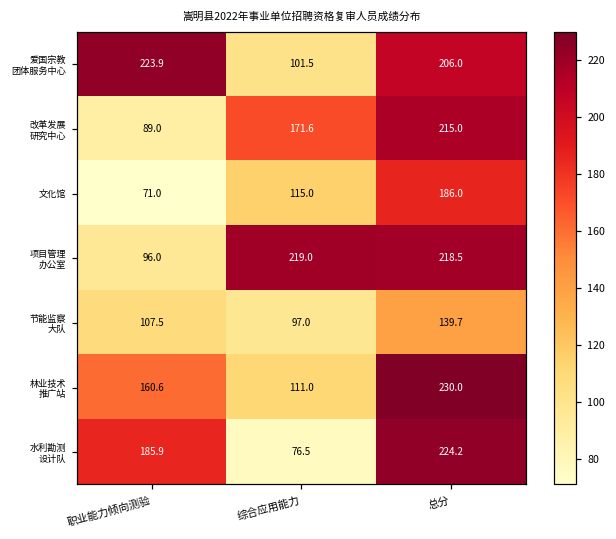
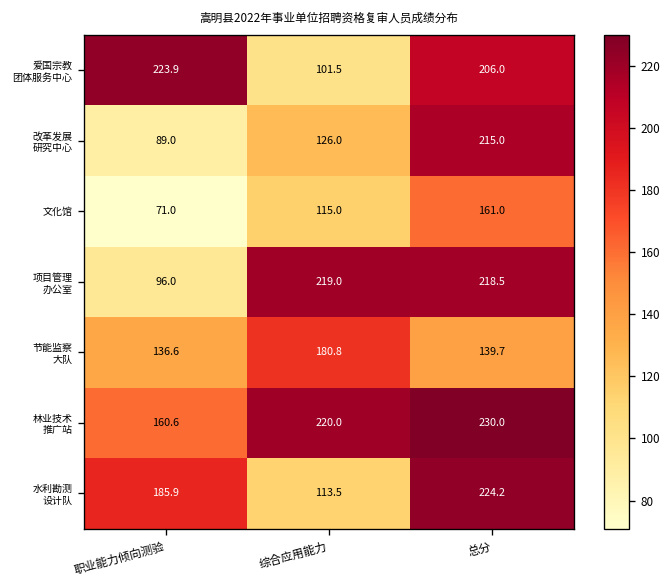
  {
    "爱国宗教 团体服务中心": {
      "职业能力倾向测验": 223.9,
      "综合应用能力": 101.5,
      "总分": 206.0
    },
    "改革发展 研究中心": {
      "职业能力倾向测验": 89.0,
-     "综合应用能力": 171.6,
+     "综合应用能力": 126.0,
      "总分": 215.0
    },
    "文化馆": {
      "职业能力倾向测验": 71.0,
      "综合应用能力": 115.0,
-     "总分": 186.0
+     "总分": 161.0
    },
    "项目管理 办公室": {
      "职业能力倾向测验": 96.0,
      "综合应用能力": 219.0,
      "总分": 218.5
    },
    "节能监察 大队": {
-     "职业能力倾向测验": 107.5,
-     "综合应用能力": 97.0,
+     "职业能力倾向测验": 136.6,
+     "综合应用能力": 180.8,
      "总分": 139.7
    },
    "林业技术 推广站": {
      "职业能力倾向测验": 160.6,
-     "综合应用能力": 111.0,
+     "综合应用能力": 220.0,
      "总分": 230.0
    },
    "水利勘测 设计队": {
      "职业能力倾向测验": 185.9,
-     "综合应用能力": 76.5,
+     "综合应用能力": 113.5,
      "总分": 224.2
    }
  }
